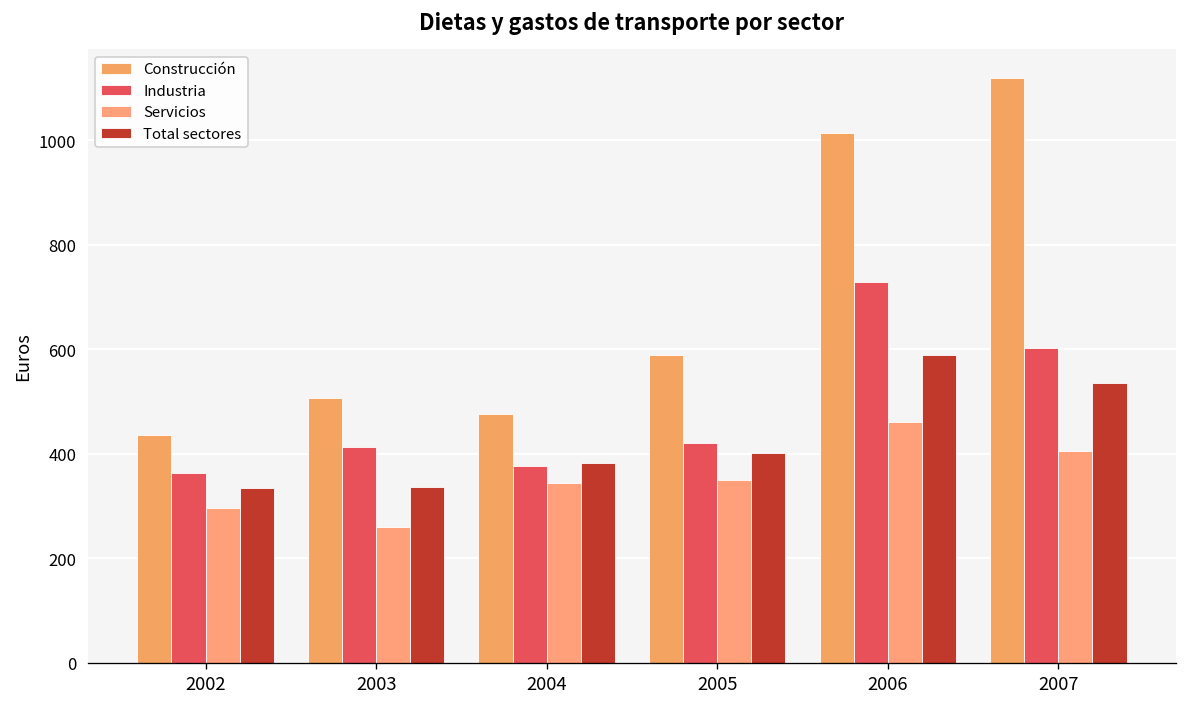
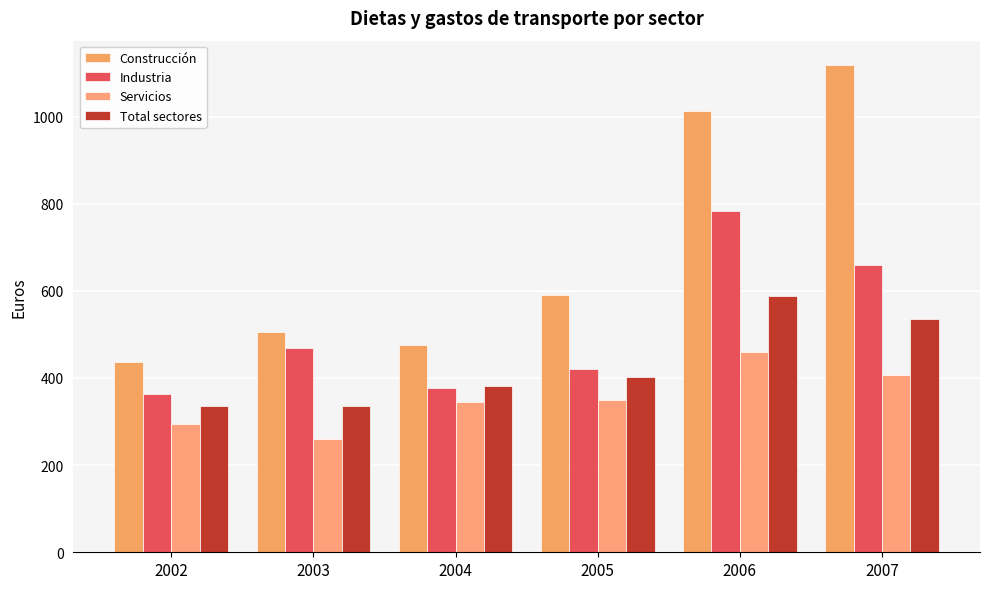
  {
    "Industria": {
      "2002": 360,
-     "2003": 410,
+     "2003": 470,
      "2004": 380,
      "2005": 420,
-     "2006": 730,
-     "2007": 600
+     "2006": 780,
+     "2007": 660
    },
    "Total sectores": {
      "2002": 340,
      "2003": 340,
      "2004": 380,
      "2005": 400,
      "2006": 590,
      "2007": 540
    }
  }
